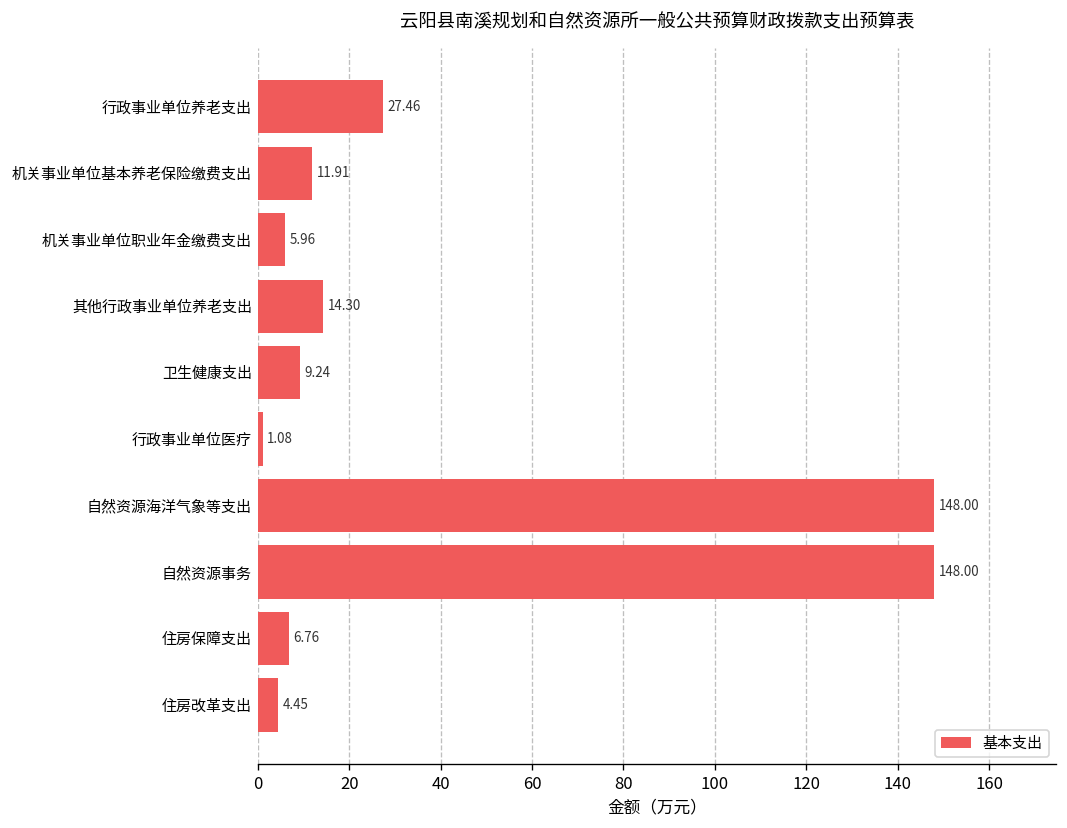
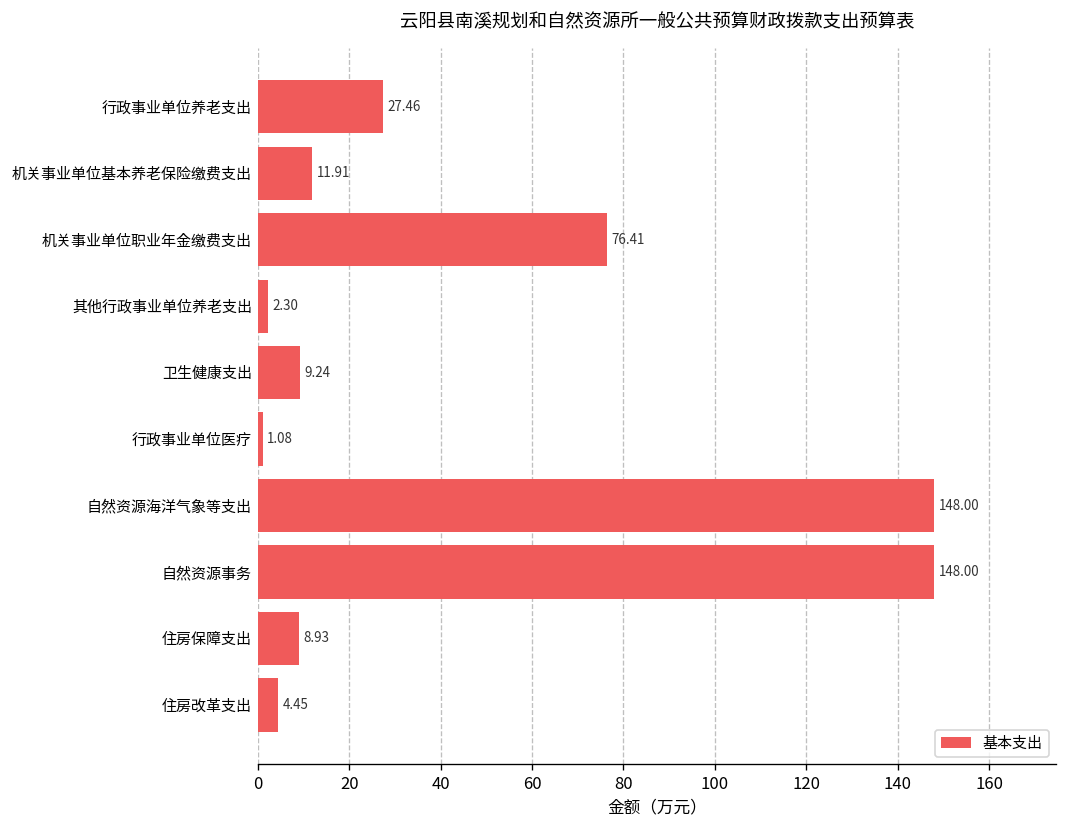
  {
    "行政事业单位养老支出": 27.46,
    "机关事业单位基本养老保险缴费支出": 11.91,
-   "机关事业单位职业年金缴费支出": 5.96,
-   "其他行政事业单位养老支出": 14.30,
+   "机关事业单位职业年金缴费支出": 76.41,
+   "其他行政事业单位养老支出": 2.30,
    "卫生健康支出": 9.24,
    "行政事业单位医疗": 1.08,
    "自然资源海洋气象等支出": 148.00,
    "自然资源事务": 148.00,
-   "住房保障支出": 6.76,
+   "住房保障支出": 8.93,
    "住房改革支出": 4.45
  }
